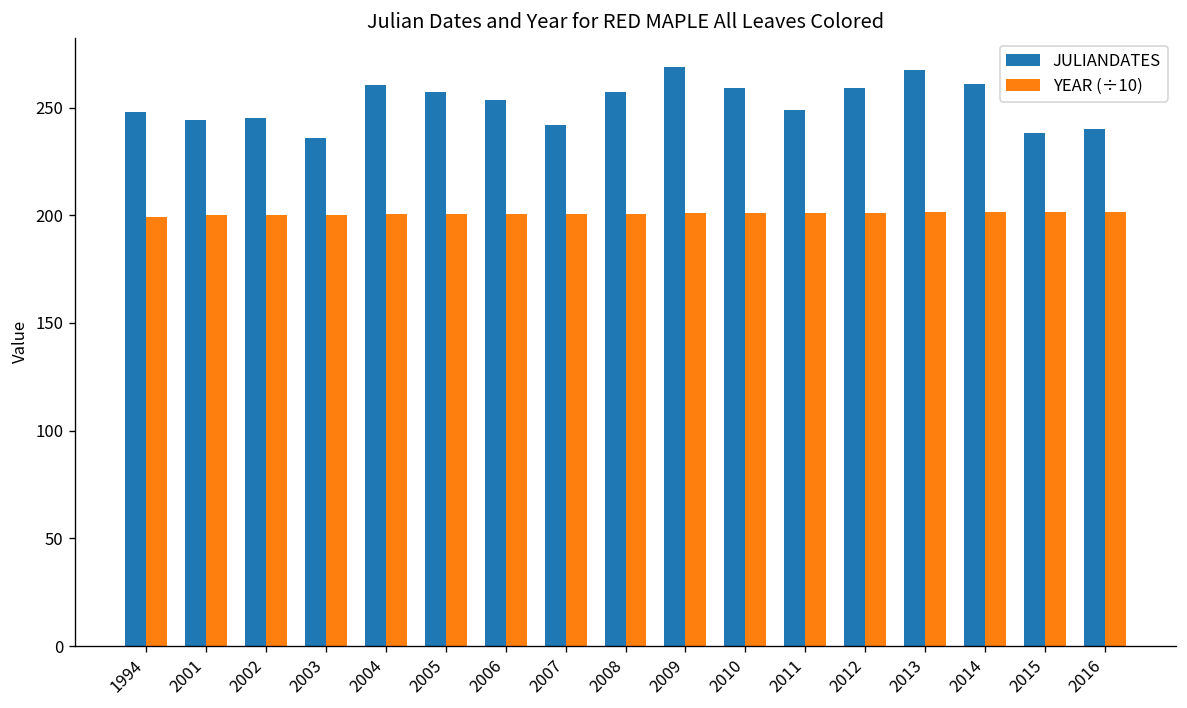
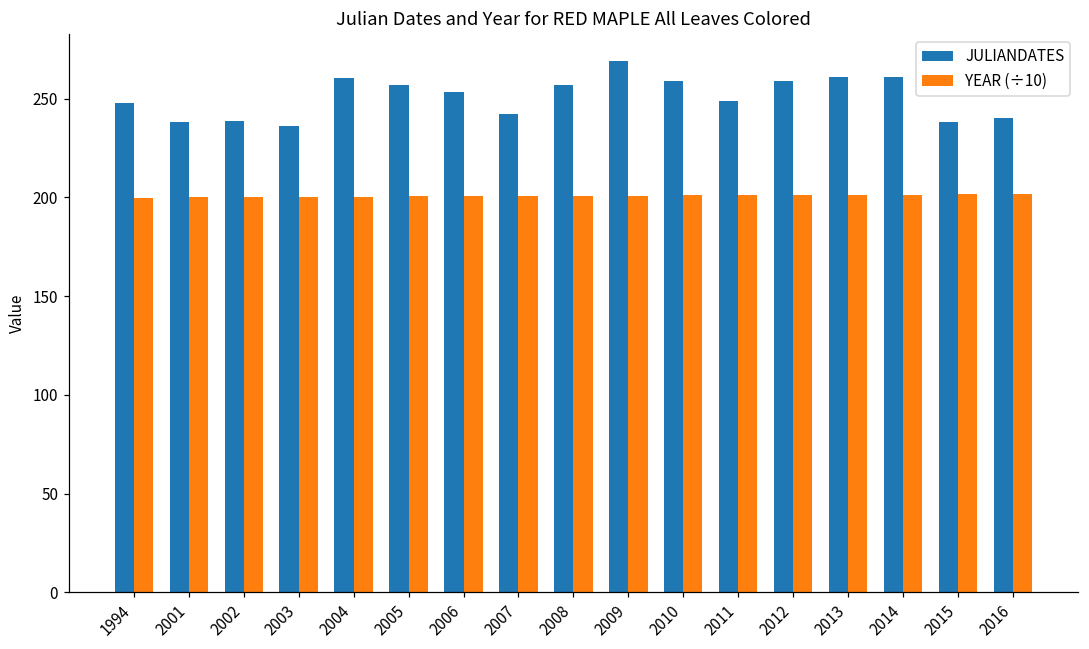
  {
    "JULIANDATES": {
      "1994": 248,
-     "2001": 244,
-     "2002": 245,
+     "2001": 238,
+     "2002": 238,
      "2003": 236,
      "2004": 260,
      "2005": 257,
      "2006": 253,
      "2007": 242,
      "2008": 257,
      "2009": 269,
      "2010": 259,
      "2011": 249,
      "2012": 259,
-     "2013": 268,
+     "2013": 261,
      "2014": 261,
      "2015": 238,
      "2016": 240
    },
    "YEAR (÷10)": {
      "1994": 199,
      "2001": 200,
      "2002": 200,
      "2003": 200,
      "2004": 200,
      "2005": 201,
      "2006": 201,
      "2007": 201,
      "2008": 201,
      "2009": 201,
      "2010": 201,
      "2011": 201,
      "2012": 201,
      "2013": 201,
      "2014": 201,
      "2015": 202,
      "2016": 202
    }
  }
